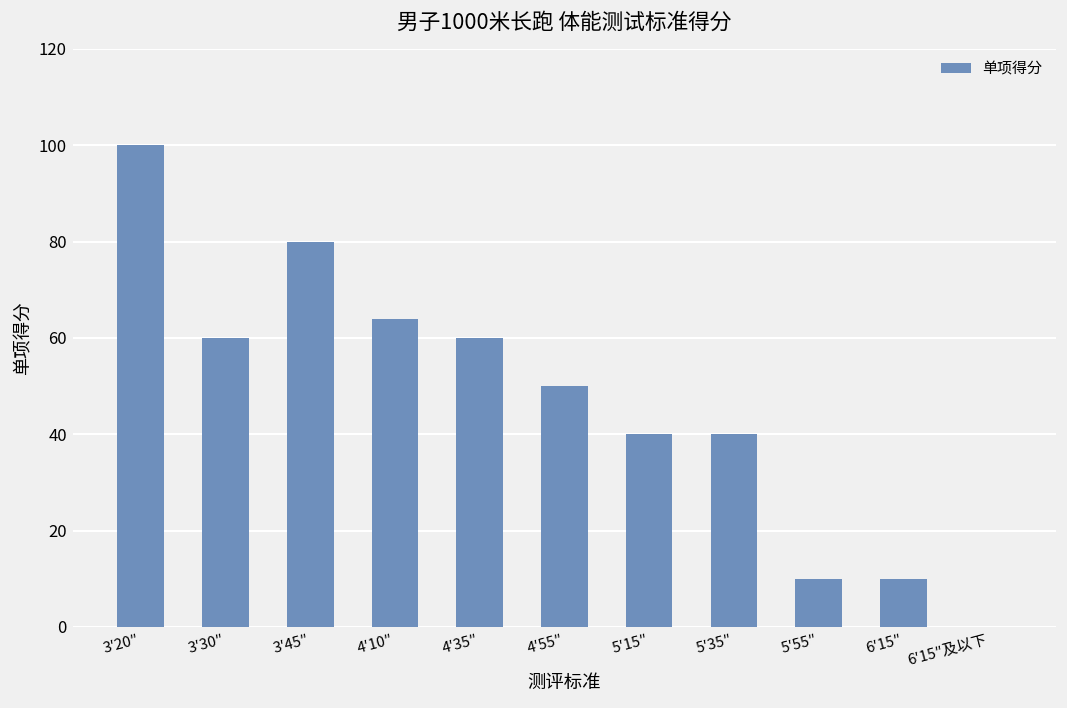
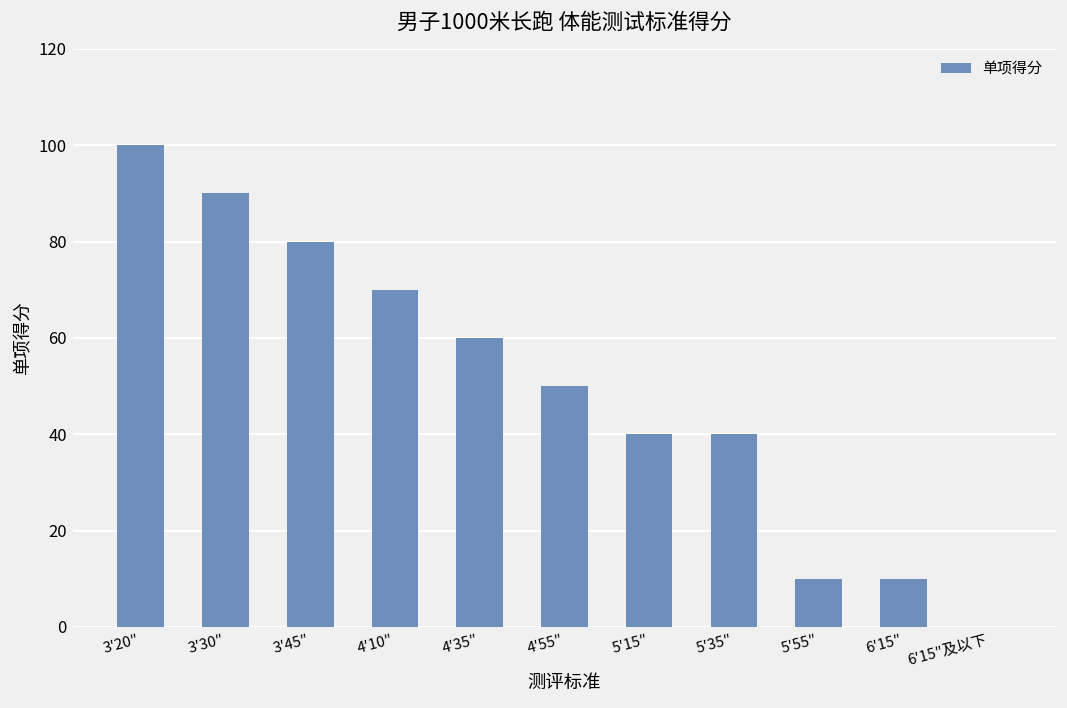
  {
    "3′20″": 100,
-   "3′30″": 60,
+   "3′30″": 90,
    "3′45″": 80,
-   "4′10″": 64,
+   "4′10″": 70,
    "4′35″": 60,
    "4′55″": 50,
    "5′15″": 40,
    "5′35″": 40,
    "5′55″": 10,
    "6′15″": 10,
    "6′15″及以下": 0
  }
